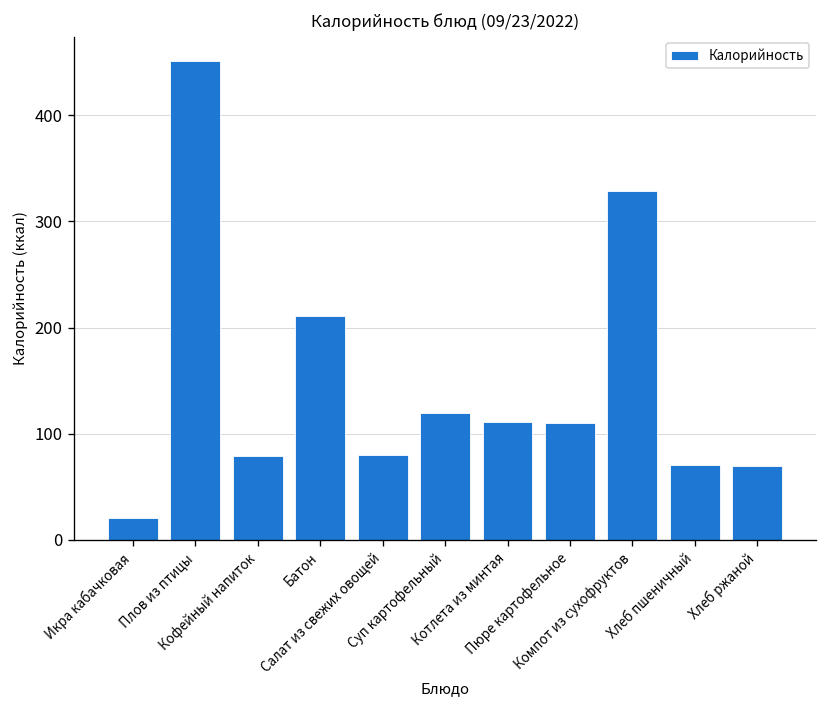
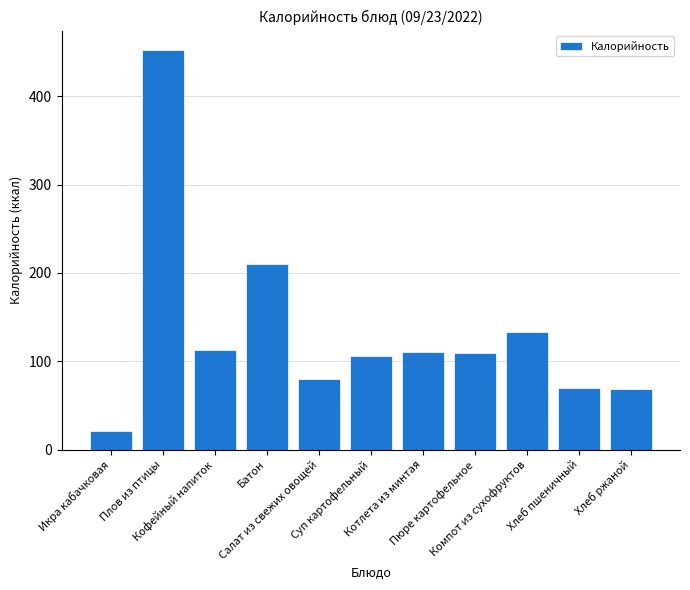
  {
    "Икра кабачковая": 20,
    "Плов из птицы": 450,
-   "Кофейный напиток": 80,
+   "Кофейный напиток": 110,
    "Батон": 210,
    "Салат из свежих овощей": 80,
-   "Суп картофельный": 120,
+   "Суп картофельный": 110,
    "Котлета из минтая": 110,
    "Пюре картофельное": 110,
-   "Компот из сухофруктов": 330,
+   "Компот из сухофруктов": 130,
    "Хлеб пшеничный": 70,
    "Хлеб ржаной": 70
  }
